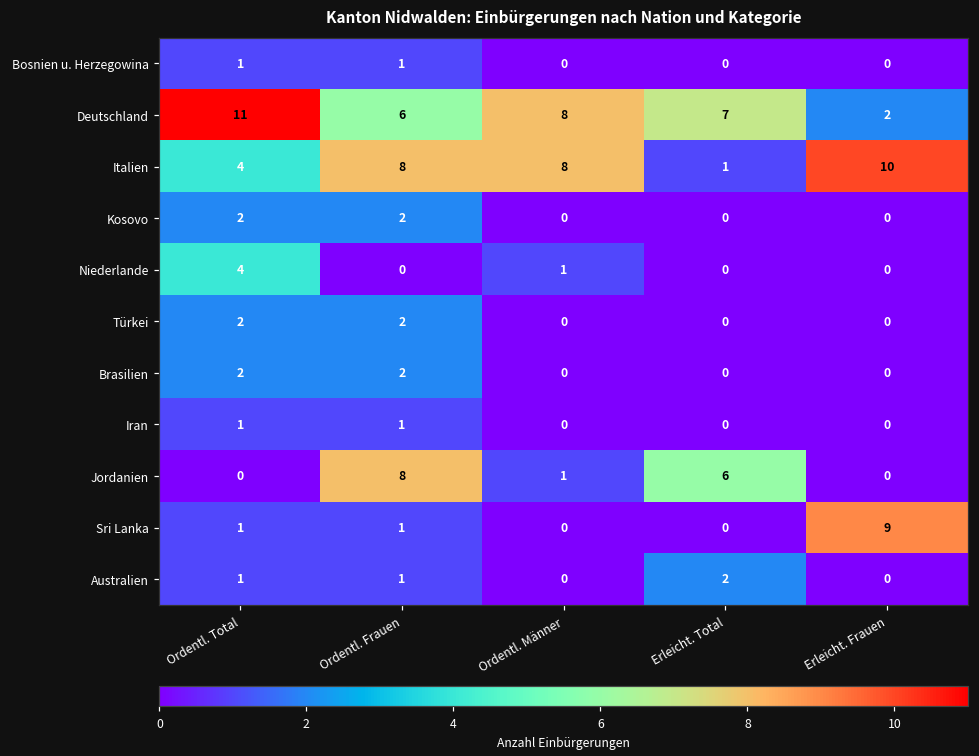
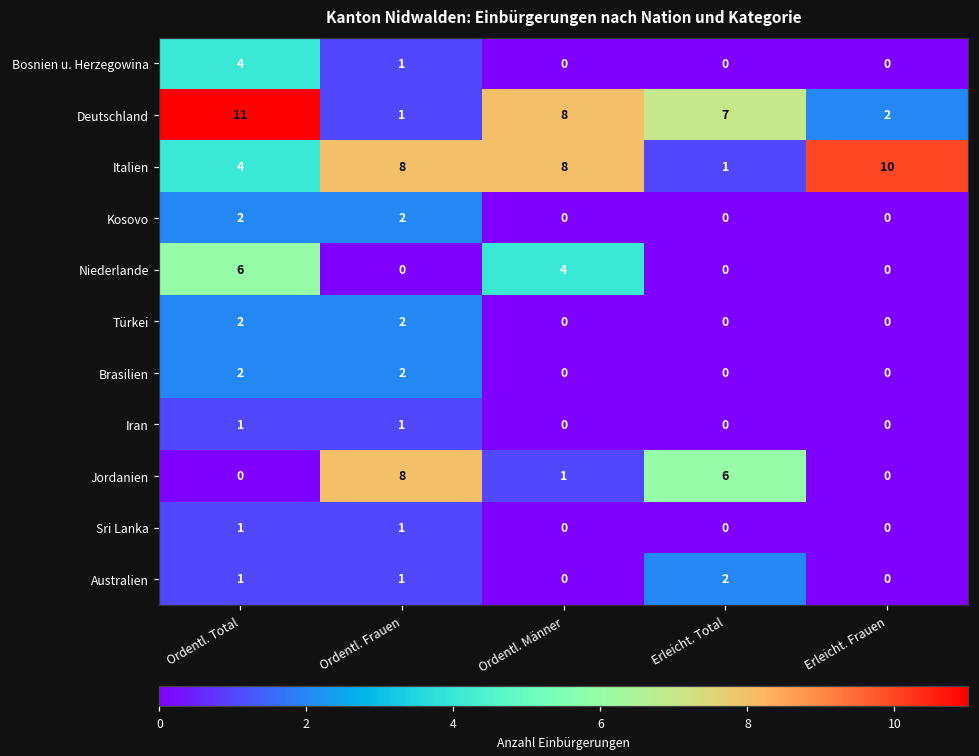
  {
    "Bosnien u. Herzegowina": {
-     "Ordentl. Total": 1,
+     "Ordentl. Total": 4,
      "Ordentl. Frauen": 1,
      "Ordentl. Männer": 0,
      "Erleicht. Total": 0,
      "Erleicht. Frauen": 0
    },
    "Deutschland": {
      "Ordentl. Total": 11,
-     "Ordentl. Frauen": 6,
+     "Ordentl. Frauen": 1,
      "Ordentl. Männer": 8,
      "Erleicht. Total": 7,
      "Erleicht. Frauen": 2
    },
    "Italien": {
      "Ordentl. Total": 4,
      "Ordentl. Frauen": 8,
      "Ordentl. Männer": 8,
      "Erleicht. Total": 1,
      "Erleicht. Frauen": 10
    },
    "Kosovo": {
      "Ordentl. Total": 2,
      "Ordentl. Frauen": 2,
      "Ordentl. Männer": 0,
      "Erleicht. Total": 0,
      "Erleicht. Frauen": 0
    },
    "Niederlande": {
-     "Ordentl. Total": 4,
+     "Ordentl. Total": 6,
      "Ordentl. Frauen": 0,
-     "Ordentl. Männer": 1,
+     "Ordentl. Männer": 4,
      "Erleicht. Total": 0,
      "Erleicht. Frauen": 0
    },
    "Türkei": {
      "Ordentl. Total": 2,
      "Ordentl. Frauen": 2,
      "Ordentl. Männer": 0,
      "Erleicht. Total": 0,
      "Erleicht. Frauen": 0
    },
    "Brasilien": {
      "Ordentl. Total": 2,
      "Ordentl. Frauen": 2,
      "Ordentl. Männer": 0,
      "Erleicht. Total": 0,
      "Erleicht. Frauen": 0
    },
    "Iran": {
      "Ordentl. Total": 1,
      "Ordentl. Frauen": 1,
      "Ordentl. Männer": 0,
      "Erleicht. Total": 0,
      "Erleicht. Frauen": 0
    },
    "Jordanien": {
      "Ordentl. Total": 0,
      "Ordentl. Frauen": 8,
      "Ordentl. Männer": 1,
      "Erleicht. Total": 6,
      "Erleicht. Frauen": 0
    },
    "Sri Lanka": {
      "Ordentl. Total": 1,
      "Ordentl. Frauen": 1,
      "Ordentl. Männer": 0,
      "Erleicht. Total": 0,
-     "Erleicht. Frauen": 9
+     "Erleicht. Frauen": 0
    },
    "Australien": {
      "Ordentl. Total": 1,
      "Ordentl. Frauen": 1,
      "Ordentl. Männer": 0,
      "Erleicht. Total": 2,
      "Erleicht. Frauen": 0
    }
  }
